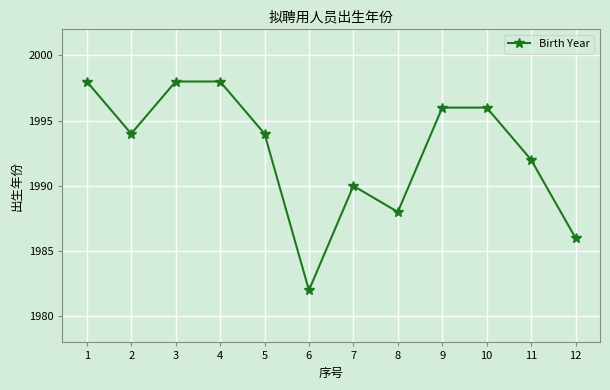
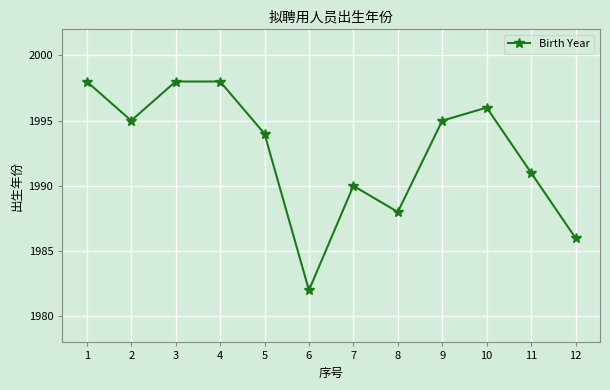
  {
    "1": 1998,
-   "2": 1994,
+   "2": 1995,
    "3": 1998,
    "4": 1998,
    "5": 1994,
    "6": 1982,
    "7": 1990,
    "8": 1988,
-   "9": 1996,
+   "9": 1995,
    "10": 1996,
-   "11": 1992,
+   "11": 1991,
    "12": 1986
  }
